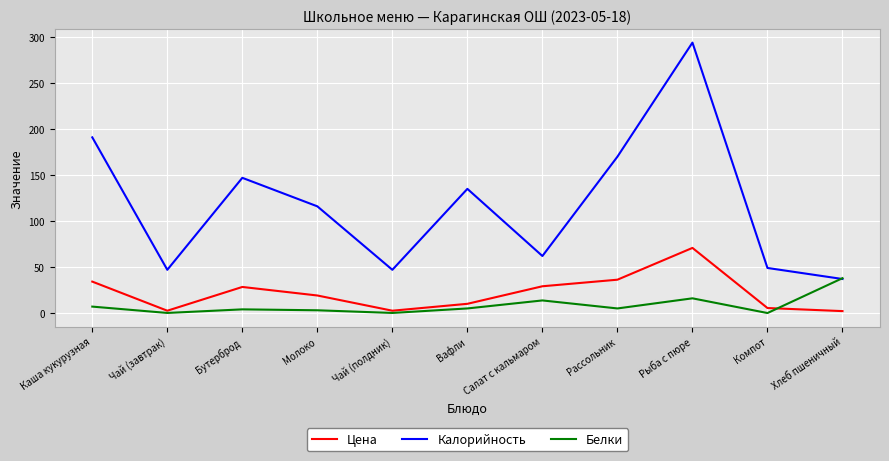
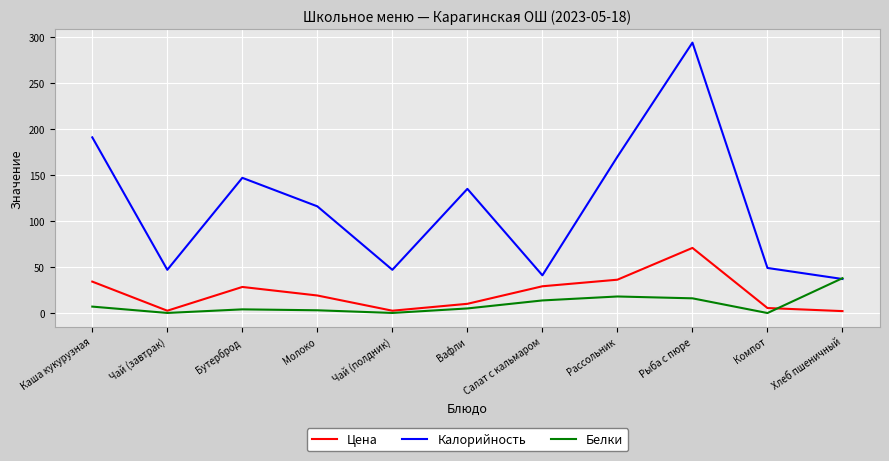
  {
    "Цена": {
      "Каша кукурузная": 30,
      "Бутерброд": 30,
      "Молоко": 20,
      "Вафли": 10,
      "Салат с кальмаром": 30,
      "Рассольник": 40,
      "Рыба с пюре": 70,
      "Компот": 10,
      "Хлеб пшеничный": 0
    },
    "Калорийность": {
      "Каша кукурузная": 190,
      "Чай (завтрак)": 50,
      "Бутерброд": 150,
      "Молоко": 120,
      "Чай (полдник)": 50,
      "Вафли": 140,
-     "Салат с кальмаром": 60,
+     "Салат с кальмаром": 40,
      "Рассольник": 170,
      "Рыба с пюре": 290,
      "Компот": 50
    },
    "Белки": {
      "Каша кукурузная": 10,
      "Бутерброд": 0,
      "Молоко": 0,
      "Вафли": 10,
      "Салат с кальмаром": 10,
-     "Рассольник": 10,
+     "Рассольник": 20,
      "Рыба с пюре": 20,
      "Компот": 0
    }
  }
